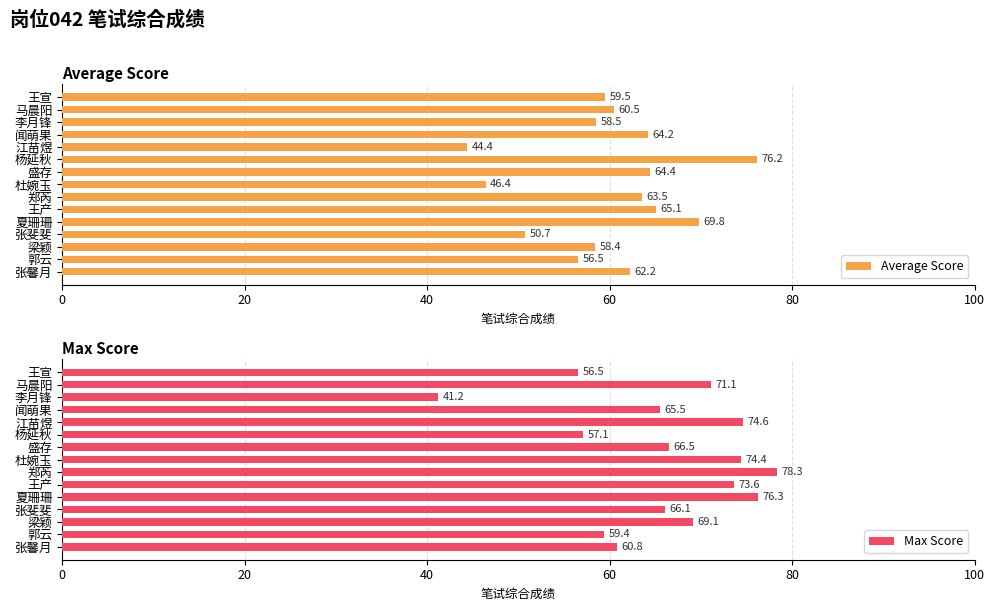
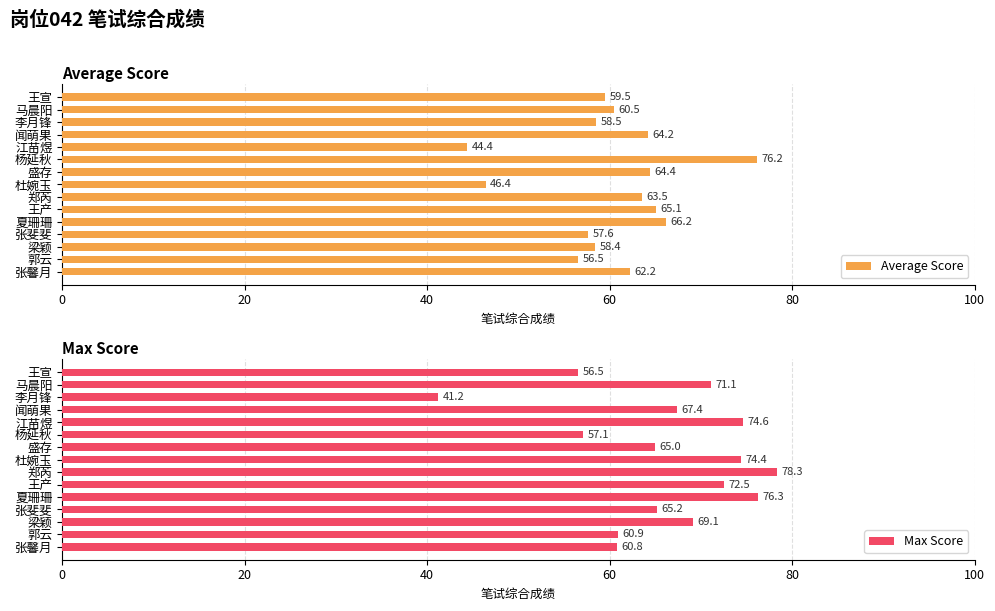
  {
    "Average Score": {
      "王宣": 59.5,
      "马晨阳": 60.5,
      "李月锋": 58.5,
      "闻萌果": 64.2,
      "江苗煜": 44.4,
      "杨延秋": 76.2,
      "盛存": 64.4,
      "杜婉玉": 46.4,
      "郑芮": 63.5,
      "王产": 65.1,
-     "夏珊珊": 69.8,
-     "张斐斐": 50.7,
+     "夏珊珊": 66.2,
+     "张斐斐": 57.6,
      "梁颖": 58.4,
      "郭云": 56.5,
      "张馨月": 62.2
    },
    "Max Score": {
      "王宣": 56.5,
      "马晨阳": 71.1,
      "李月锋": 41.2,
-     "闻萌果": 65.5,
+     "闻萌果": 67.4,
      "江苗煜": 74.6,
      "杨延秋": 57.1,
-     "盛存": 66.5,
+     "盛存": 65.0,
      "杜婉玉": 74.4,
      "郑芮": 78.3,
-     "王产": 73.6,
+     "王产": 72.5,
      "夏珊珊": 76.3,
-     "张斐斐": 66.1,
+     "张斐斐": 65.2,
      "梁颖": 69.1,
-     "郭云": 59.4,
+     "郭云": 60.9,
      "张馨月": 60.8
    }
  }
